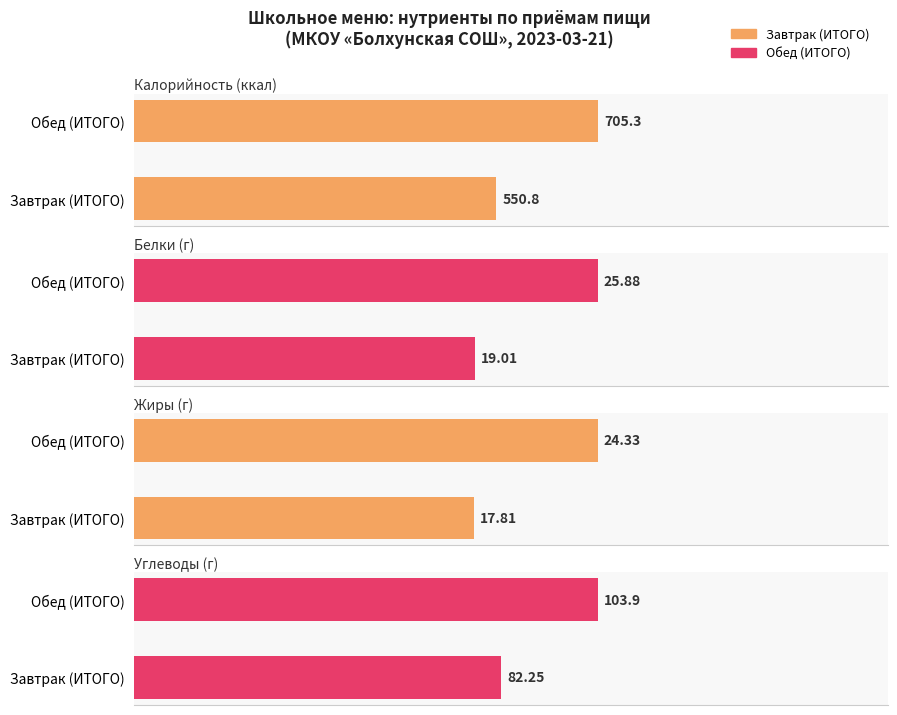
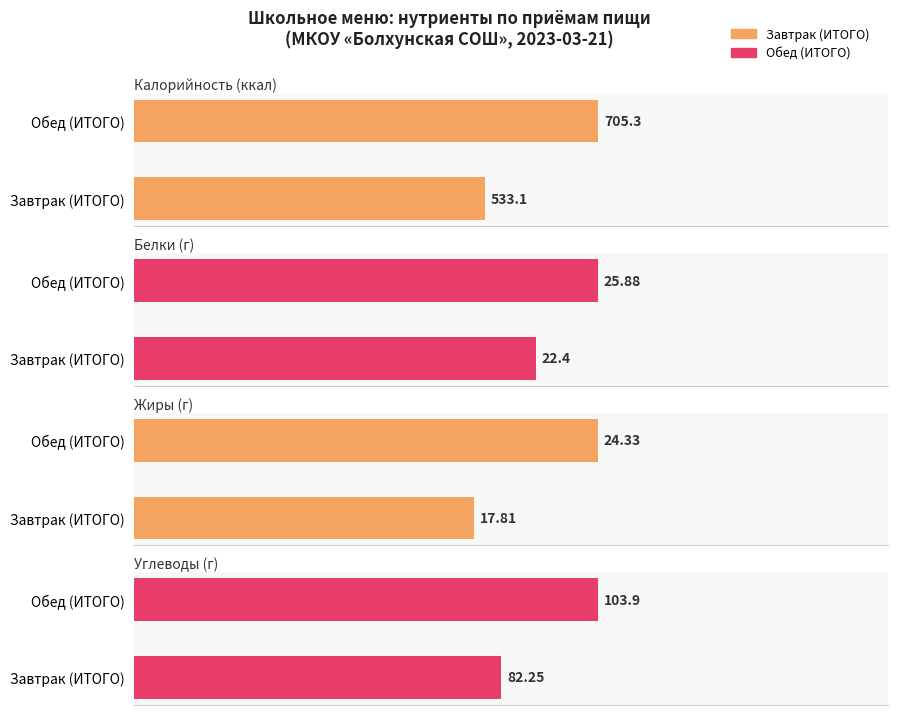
  {
    "Калорийность (ккал)": {
      "Обед (ИТОГО)": 705.3,
-     "Завтрак (ИТОГО)": 550.8
+     "Завтрак (ИТОГО)": 533.1
    },
    "Белки (г)": {
      "Обед (ИТОГО)": 25.88,
-     "Завтрак (ИТОГО)": 19.01
+     "Завтрак (ИТОГО)": 22.4
    },
    "Жиры (г)": {
      "Обед (ИТОГО)": 24.33,
      "Завтрак (ИТОГО)": 17.81
    },
    "Углеводы (г)": {
      "Обед (ИТОГО)": 103.9,
      "Завтрак (ИТОГО)": 82.25
    }
  }
